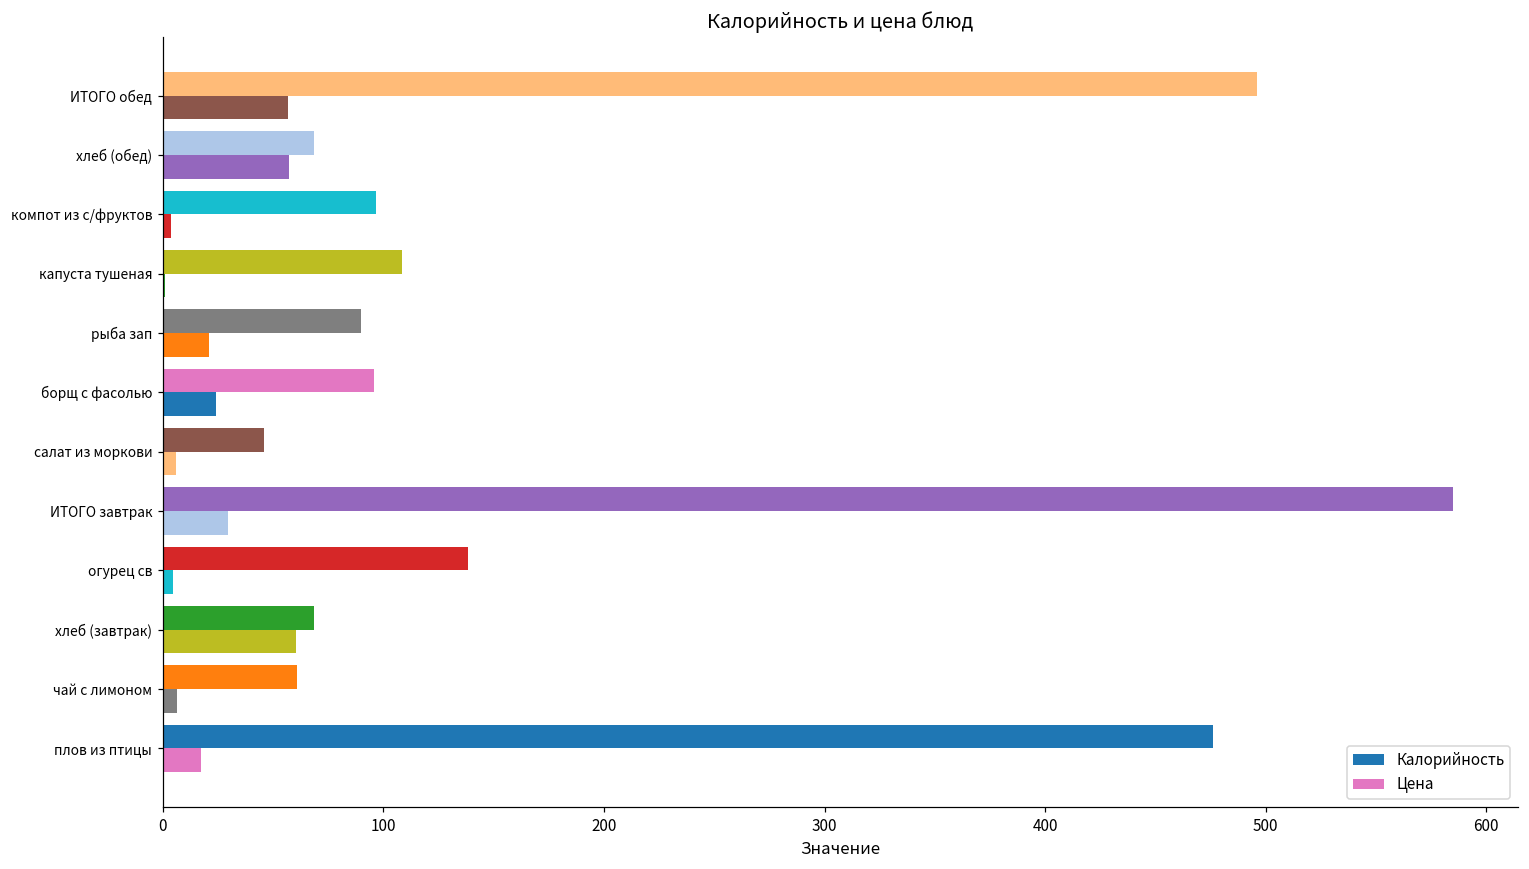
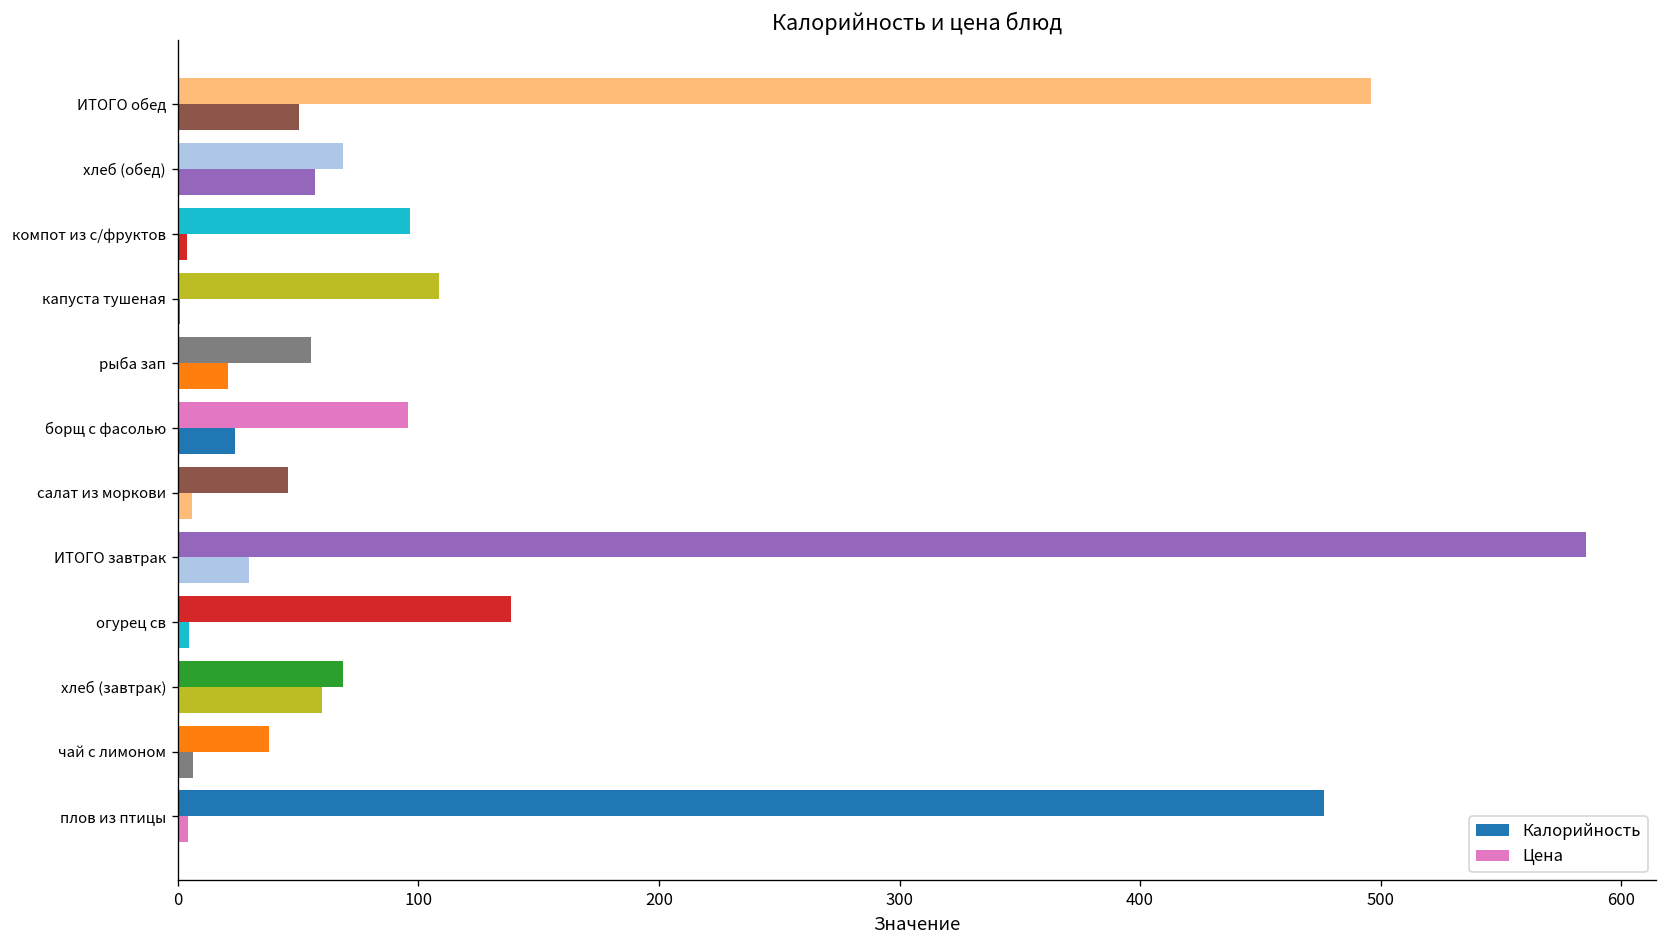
  {
    "Калорийность": {
      "ИТОГО обед": 496,
      "хлеб (обед)": 69,
      "компот из с/фруктов": 97,
      "капуста тушеная": 109,
-     "рыба зап": 90,
+     "рыба зап": 55,
      "борщ с фасолью": 96,
      "салат из моркови": 46,
      "ИТОГО завтрак": 585,
      "огурец св": 138,
      "хлеб (завтрак)": 69,
-     "чай с лимоном": 61,
+     "чай с лимоном": 38,
      "плов из птицы": 476
    },
    "Цена": {
-     "ИТОГО обед": 57,
+     "ИТОГО обед": 50,
      "хлеб (обед)": 57,
      "компот из с/фруктов": 4,
      "рыба зап": 21,
      "борщ с фасолью": 24,
      "салат из моркови": 6,
      "ИТОГО завтрак": 30,
      "огурец св": 5,
      "хлеб (завтрак)": 60,
      "чай с лимоном": 7,
-     "плов из птицы": 17
+     "плов из птицы": 4
    }
  }
